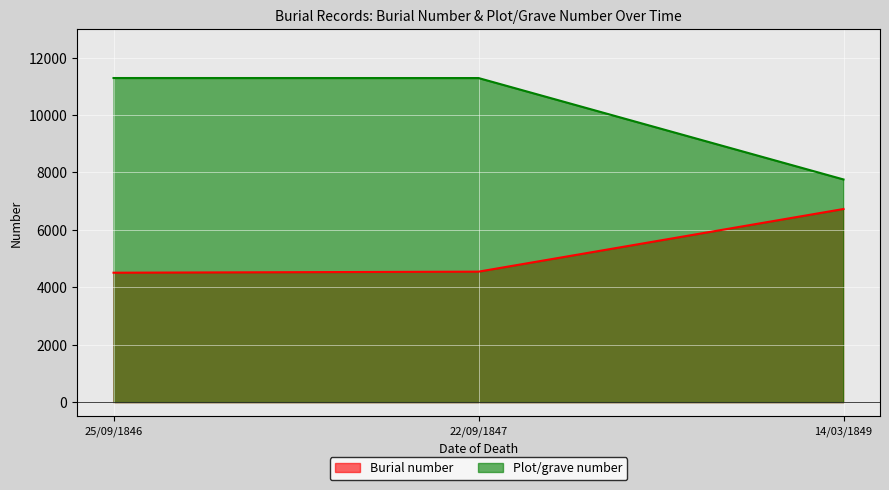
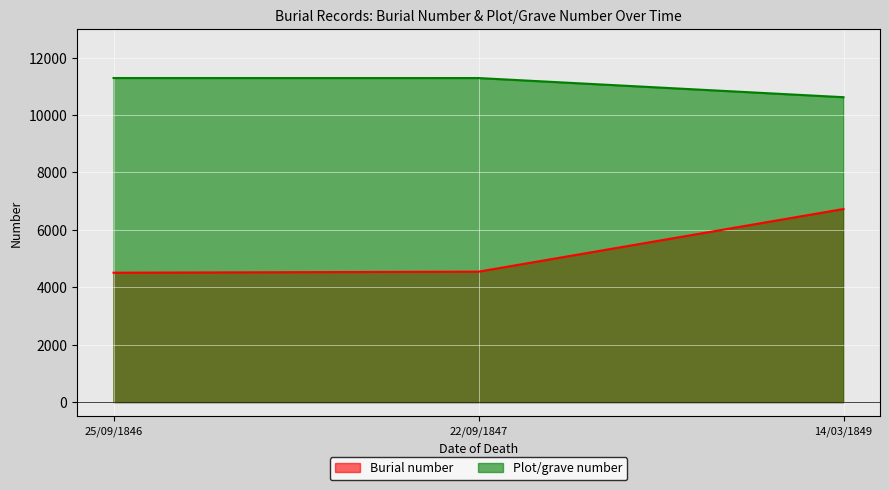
  {
    "Burial number": {
      "25/09/1846": 4500,
      "22/09/1847": 4500,
      "14/03/1849": 6700
    },
    "Plot/grave number": {
      "25/09/1846": 11300,
      "22/09/1847": 11300,
-     "14/03/1849": 7800
+     "14/03/1849": 10600
    }
  }
